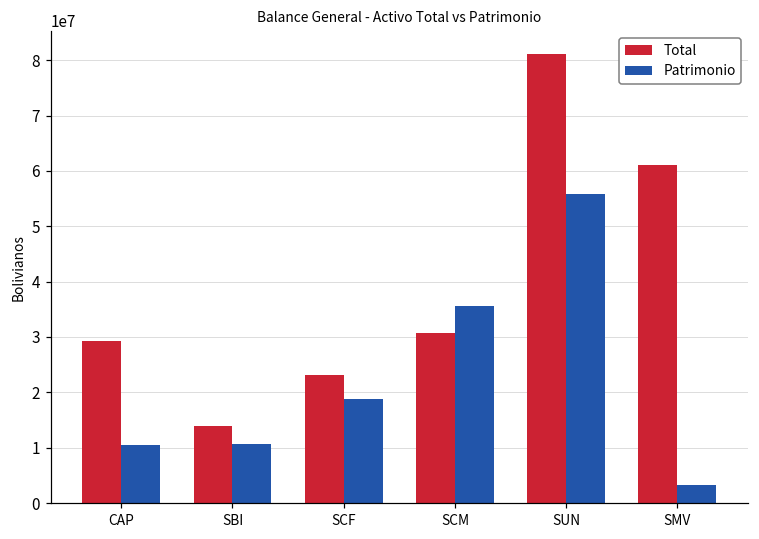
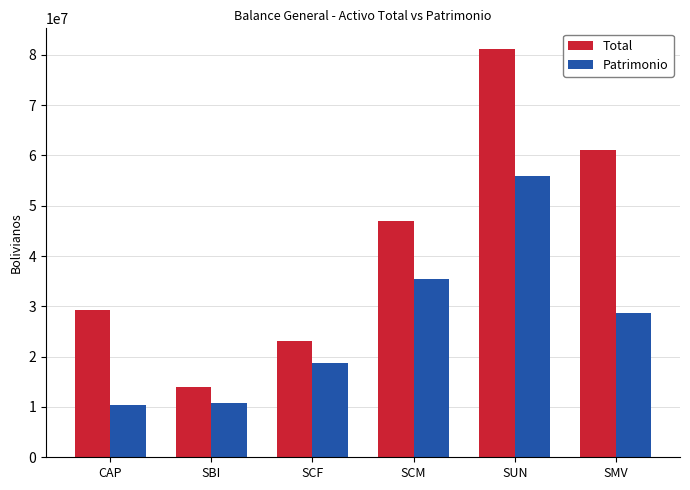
  {
    "Total": {
      "CAP": 29000000,
      "SBI": 14000000,
      "SCF": 23000000,
-     "SCM": 31000000,
+     "SCM": 47000000,
      "SUN": 81000000,
      "SMV": 61000000
    },
    "Patrimonio": {
      "CAP": 10000000,
      "SBI": 11000000,
      "SCF": 19000000,
      "SCM": 36000000,
      "SUN": 56000000,
-     "SMV": 3000000
+     "SMV": 29000000
    }
  }
